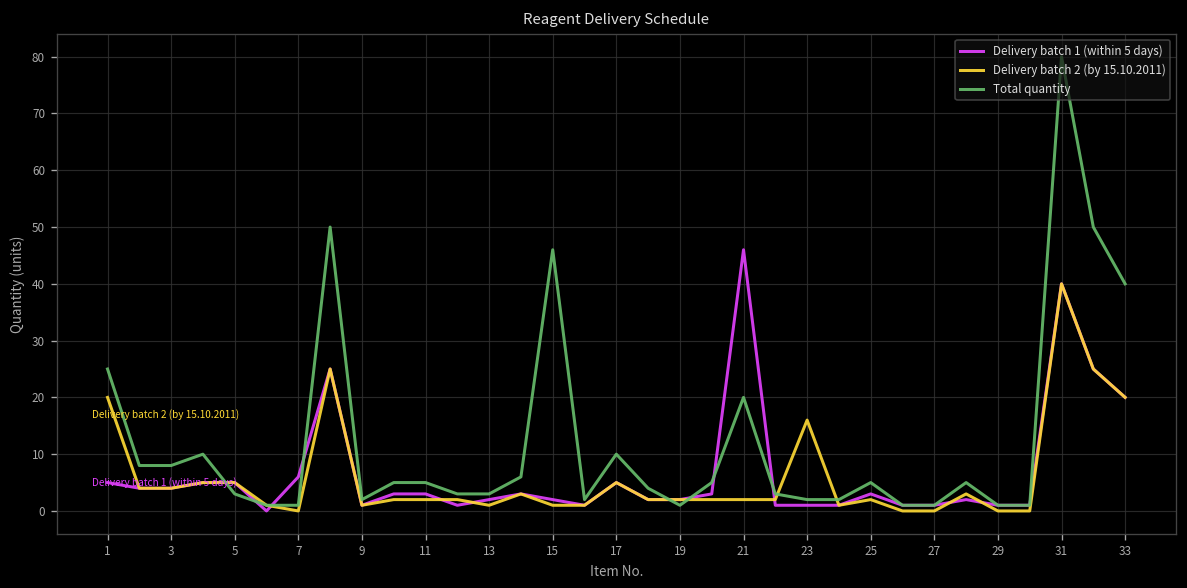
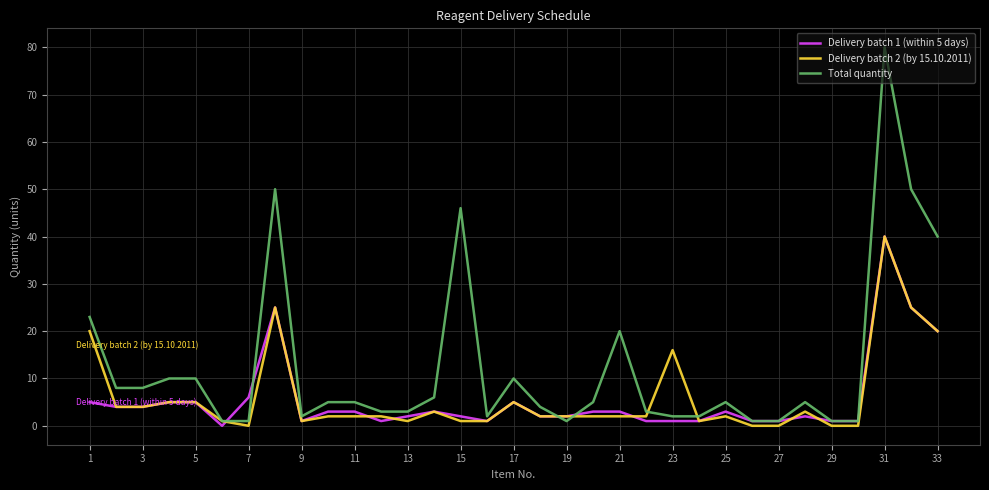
  {
    "Delivery batch 1 (within 5 days)": {
      "7": 6,
      "11": 3,
      "13": 2,
      "15": 2,
-     "21": 46,
+     "21": 3,
      "23": 1,
      "25": 3
    },
    "Delivery batch 2 (by 15.10.2011)": {
      "7": 0,
      "11": 2,
      "13": 1,
      "15": 1,
      "21": 2,
      "23": 16,
      "25": 2,
      "27": 0,
      "29": 0
    },
    "Total quantity": {
-     "1": 25,
+     "1": 23,
      "3": 8,
-     "5": 3,
+     "5": 10,
      "7": 1,
      "9": 2,
      "11": 5,
      "13": 3,
      "15": 46,
      "17": 10,
      "19": 1,
      "21": 20,
      "23": 2,
      "25": 5,
      "33": 40
    }
  }
